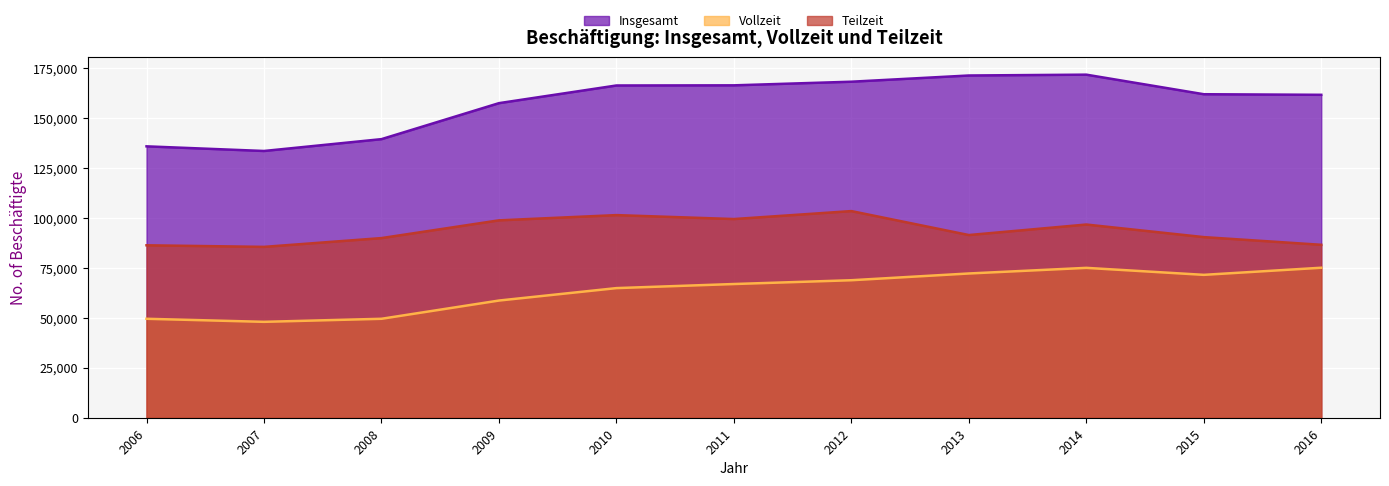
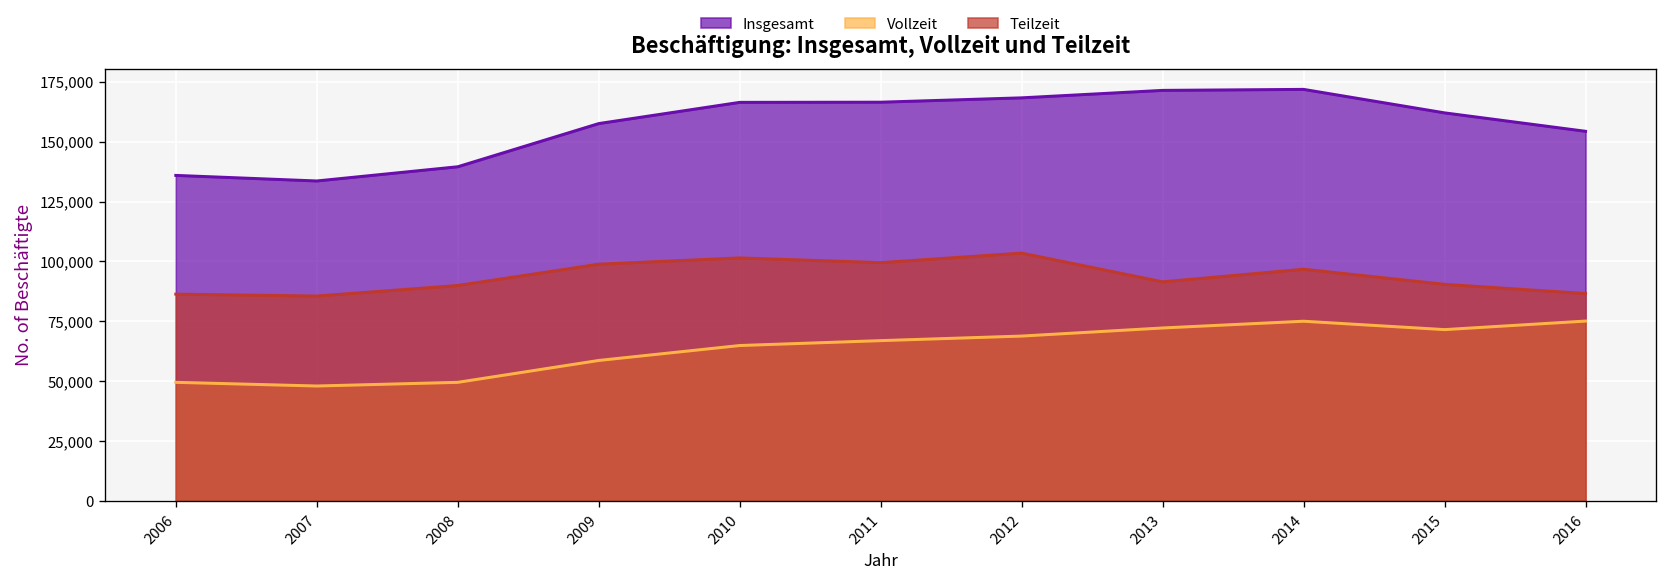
  {
    "Insgesamt": {
      "2006": "136,000",
      "2007": "134,000",
      "2008": "140,000",
      "2009": "158,000",
      "2010": "166,000",
      "2011": "166,000",
      "2012": "168,000",
      "2013": "171,000",
      "2014": "172,000",
      "2015": "162,000",
-     "2016": "162,000"
+     "2016": "154,000"
    },
    "Vollzeit": {
      "2006": "50,000",
      "2007": "48,000",
      "2008": "50,000",
      "2009": "59,000",
      "2010": "65,000",
      "2011": "67,000",
      "2012": "69,000",
      "2013": "72,000",
      "2014": "75,000",
      "2015": "72,000",
      "2016": "75,000"
    },
    "Teilzeit": {
      "2006": "86,000",
      "2007": "86,000",
      "2008": "90,000",
      "2009": "99,000",
      "2010": "101,000",
      "2011": "100,000",
      "2012": "103,000",
      "2013": "91,000",
      "2014": "97,000",
      "2015": "90,000",
      "2016": "87,000"
    }
  }
